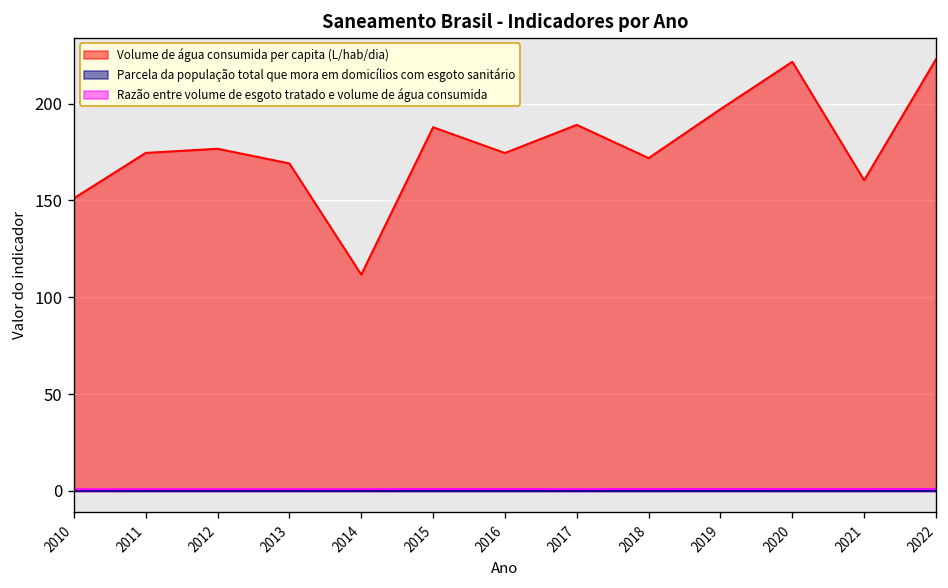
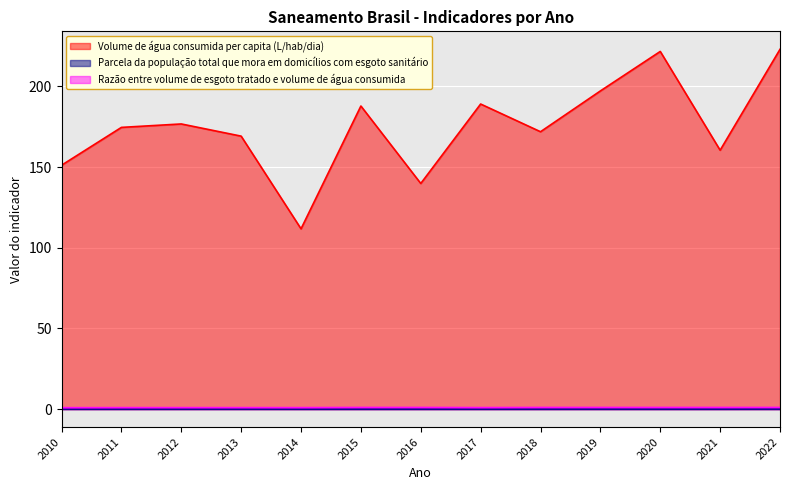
  {
    "Volume de água consumida per capita (L/hab/dia)": {
      "2010": 151,
      "2011": 175,
      "2012": 177,
      "2013": 169,
      "2014": 112,
      "2015": 188,
-     "2016": 175,
+     "2016": 140,
      "2017": 189,
      "2018": 172,
      "2019": 197,
      "2020": 222,
      "2021": 160,
      "2022": 223
    }
  }
